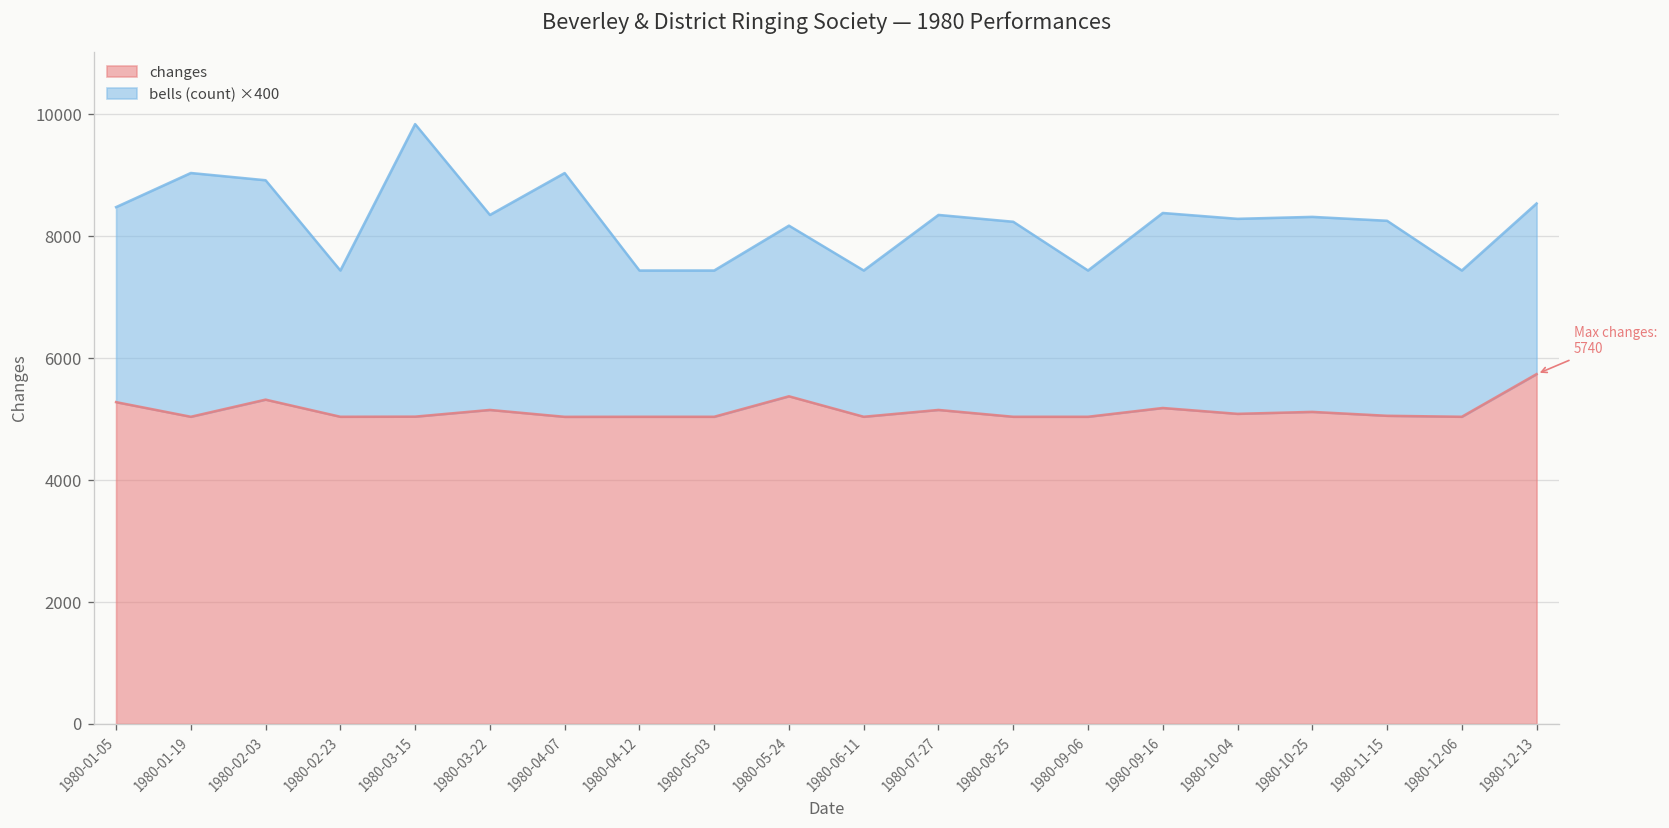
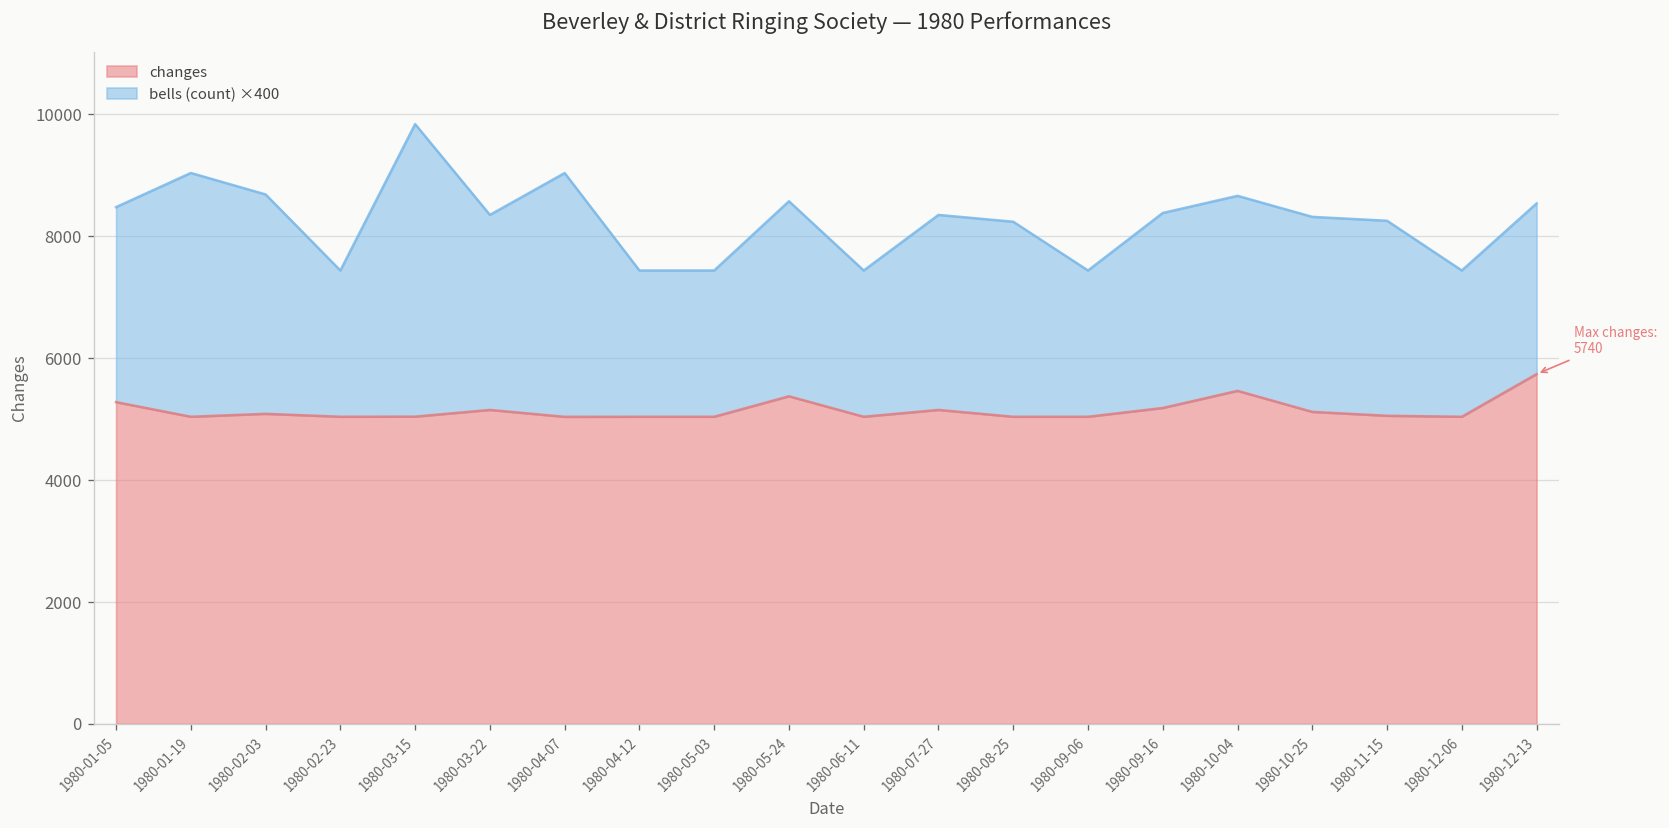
  {
    "changes": {
      "1980-01-05": 5300,
      "1980-01-19": 5000,
-     "1980-02-03": 5300,
+     "1980-02-03": 5100,
      "1980-02-23": 5000,
      "1980-03-15": 5000,
      "1980-03-22": 5200,
      "1980-04-07": 5000,
      "1980-04-12": 5000,
      "1980-05-03": 5000,
      "1980-05-24": 5400,
      "1980-06-11": 5000,
      "1980-07-27": 5200,
      "1980-08-25": 5000,
      "1980-09-06": 5000,
      "1980-09-16": 5200,
-     "1980-10-04": 5100,
+     "1980-10-04": 5500,
      "1980-10-25": 5100,
      "1980-11-15": 5100,
      "1980-12-06": 5000
    },
    "bells (count) ×400": {
      "1980-01-05": 3200,
      "1980-01-19": 4000,
      "1980-02-03": 3600,
      "1980-02-23": 2400,
      "1980-03-15": 4800,
      "1980-03-22": 3200,
      "1980-04-07": 4000,
      "1980-04-12": 2400,
      "1980-05-03": 2400,
-     "1980-05-24": 2800,
+     "1980-05-24": 3200,
      "1980-06-11": 2400,
      "1980-07-27": 3200,
      "1980-08-25": 3200,
      "1980-09-06": 2400,
      "1980-09-16": 3200,
      "1980-10-04": 3200,
      "1980-10-25": 3200,
      "1980-11-15": 3200,
      "1980-12-06": 2400,
      "1980-12-13": 2800
    }
  }
